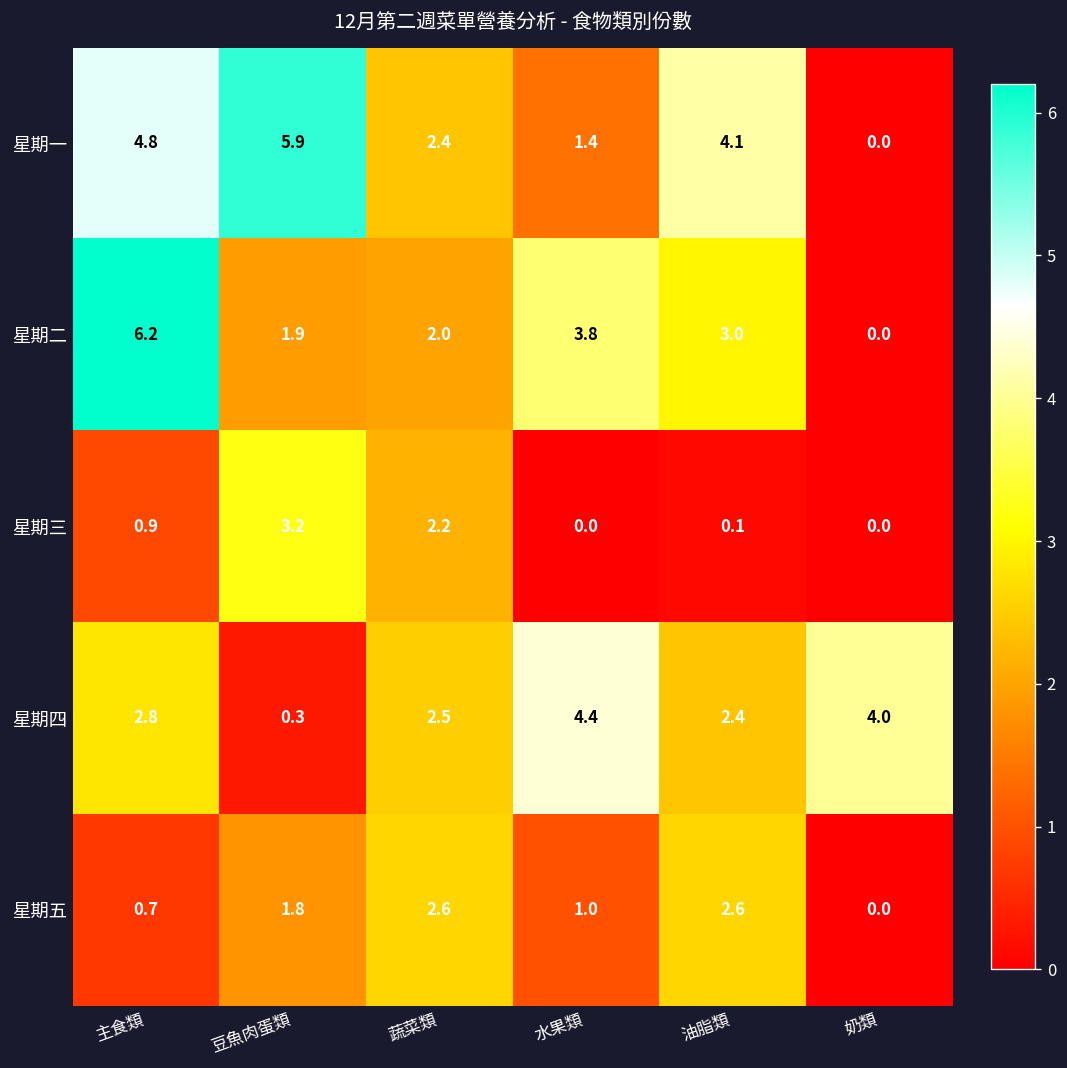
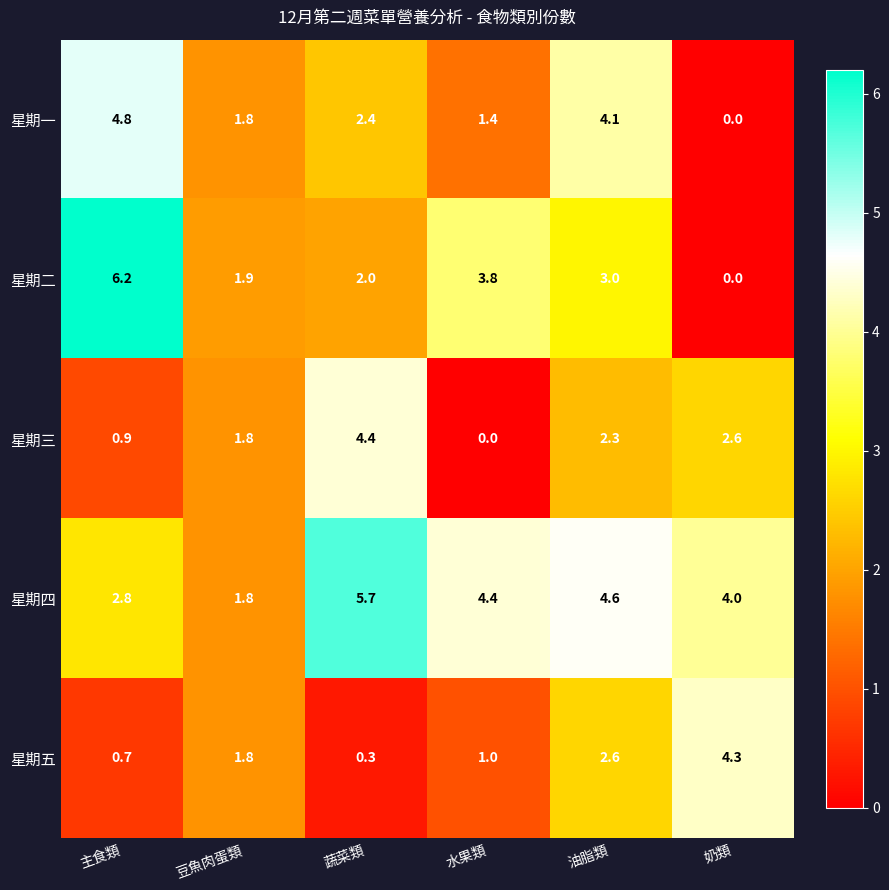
  {
    "星期一": {
      "主食類": 4.8,
-     "豆魚肉蛋類": 5.9,
+     "豆魚肉蛋類": 1.8,
      "蔬菜類": 2.4,
      "水果類": 1.4,
      "油脂類": 4.1,
      "奶類": 0.0
    },
    "星期二": {
      "主食類": 6.2,
      "豆魚肉蛋類": 1.9,
      "蔬菜類": 2.0,
      "水果類": 3.8,
      "油脂類": 3.0,
      "奶類": 0.0
    },
    "星期三": {
      "主食類": 0.9,
-     "豆魚肉蛋類": 3.2,
-     "蔬菜類": 2.2,
+     "豆魚肉蛋類": 1.8,
+     "蔬菜類": 4.4,
      "水果類": 0.0,
-     "油脂類": 0.1,
-     "奶類": 0.0
+     "油脂類": 2.3,
+     "奶類": 2.6
    },
    "星期四": {
      "主食類": 2.8,
-     "豆魚肉蛋類": 0.3,
-     "蔬菜類": 2.5,
+     "豆魚肉蛋類": 1.8,
+     "蔬菜類": 5.7,
      "水果類": 4.4,
-     "油脂類": 2.4,
+     "油脂類": 4.6,
      "奶類": 4.0
    },
    "星期五": {
      "主食類": 0.7,
      "豆魚肉蛋類": 1.8,
-     "蔬菜類": 2.6,
+     "蔬菜類": 0.3,
      "水果類": 1.0,
      "油脂類": 2.6,
-     "奶類": 0.0
+     "奶類": 4.3
    }
  }
